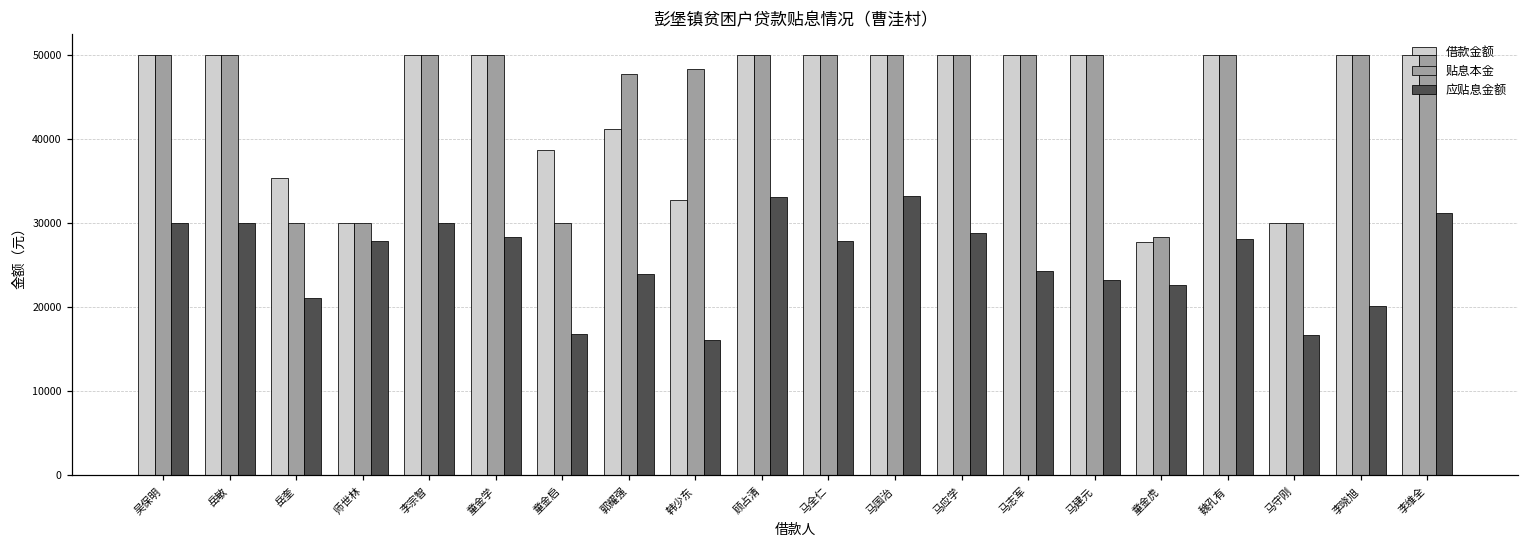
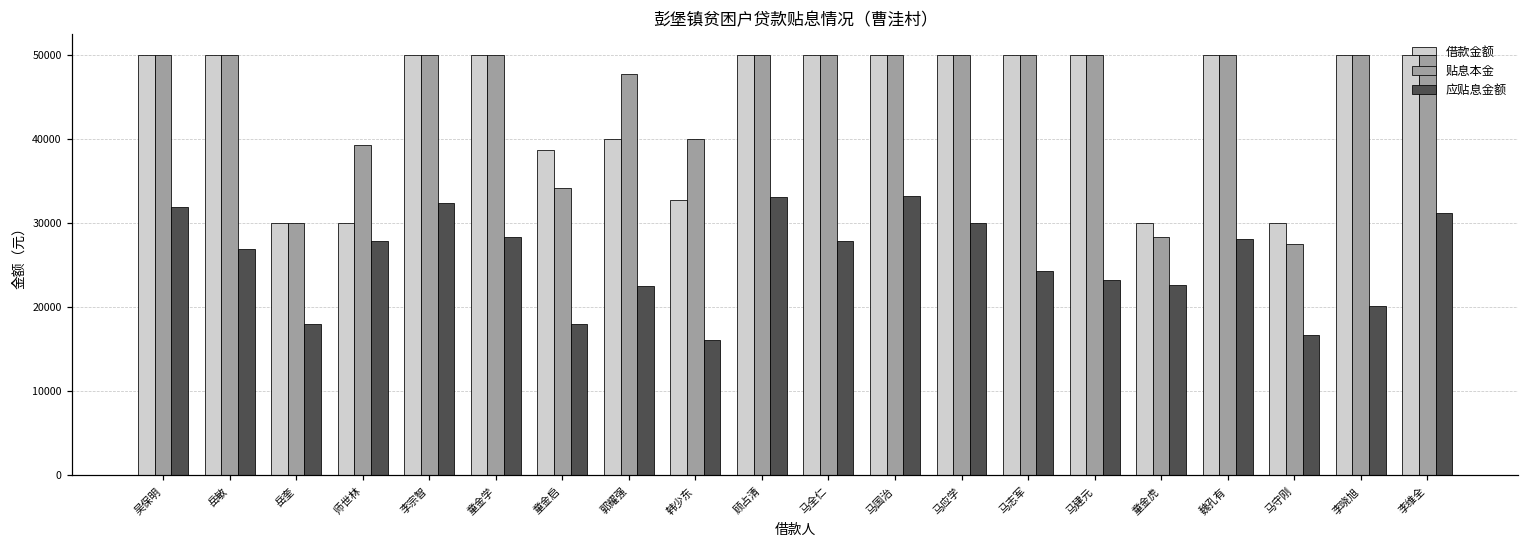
  {
    "借款金额": {
      "吴保明": 50000,
      "岳敏": 50000,
-     "岳奎": 35000,
+     "岳奎": 30000,
      "师世林": 30000,
      "李宗智": 50000,
      "童金学": 50000,
      "童金启": 39000,
-     "郭耀强": 41000,
+     "郭耀强": 40000,
      "韩少东": 33000,
      "顾占清": 50000,
      "马全仁": 50000,
      "马国治": 50000,
      "马应学": 50000,
      "马志军": 50000,
      "马建元": 50000,
-     "童金虎": 28000,
+     "童金虎": 30000,
      "魏孔有": 50000,
      "马守刚": 30000,
      "李晓旭": 50000,
      "李维全": 50000
    },
    "贴息本金": {
      "吴保明": 50000,
      "岳敏": 50000,
      "岳奎": 30000,
-     "师世林": 30000,
+     "师世林": 39000,
      "李宗智": 50000,
      "童金学": 50000,
-     "童金启": 30000,
+     "童金启": 34000,
      "郭耀强": 48000,
-     "韩少东": 48000,
+     "韩少东": 40000,
      "顾占清": 50000,
      "马全仁": 50000,
      "马国治": 50000,
      "马应学": 50000,
      "马志军": 50000,
      "马建元": 50000,
      "童金虎": 28000,
      "魏孔有": 50000,
-     "马守刚": 30000,
+     "马守刚": 28000,
      "李晓旭": 50000,
      "李维全": 50000
    },
    "应贴息金额": {
-     "吴保明": 30000,
-     "岳敏": 30000,
-     "岳奎": 21000,
+     "吴保明": 32000,
+     "岳敏": 27000,
+     "岳奎": 18000,
      "师世林": 28000,
-     "李宗智": 30000,
+     "李宗智": 32000,
      "童金学": 28000,
-     "童金启": 17000,
-     "郭耀强": 24000,
+     "童金启": 18000,
+     "郭耀强": 23000,
      "韩少东": 16000,
      "顾占清": 33000,
      "马全仁": 28000,
      "马国治": 33000,
-     "马应学": 29000,
+     "马应学": 30000,
      "马志军": 24000,
      "马建元": 23000,
      "童金虎": 23000,
      "魏孔有": 28000,
      "马守刚": 17000,
      "李晓旭": 20000,
      "李维全": 31000
    }
  }
